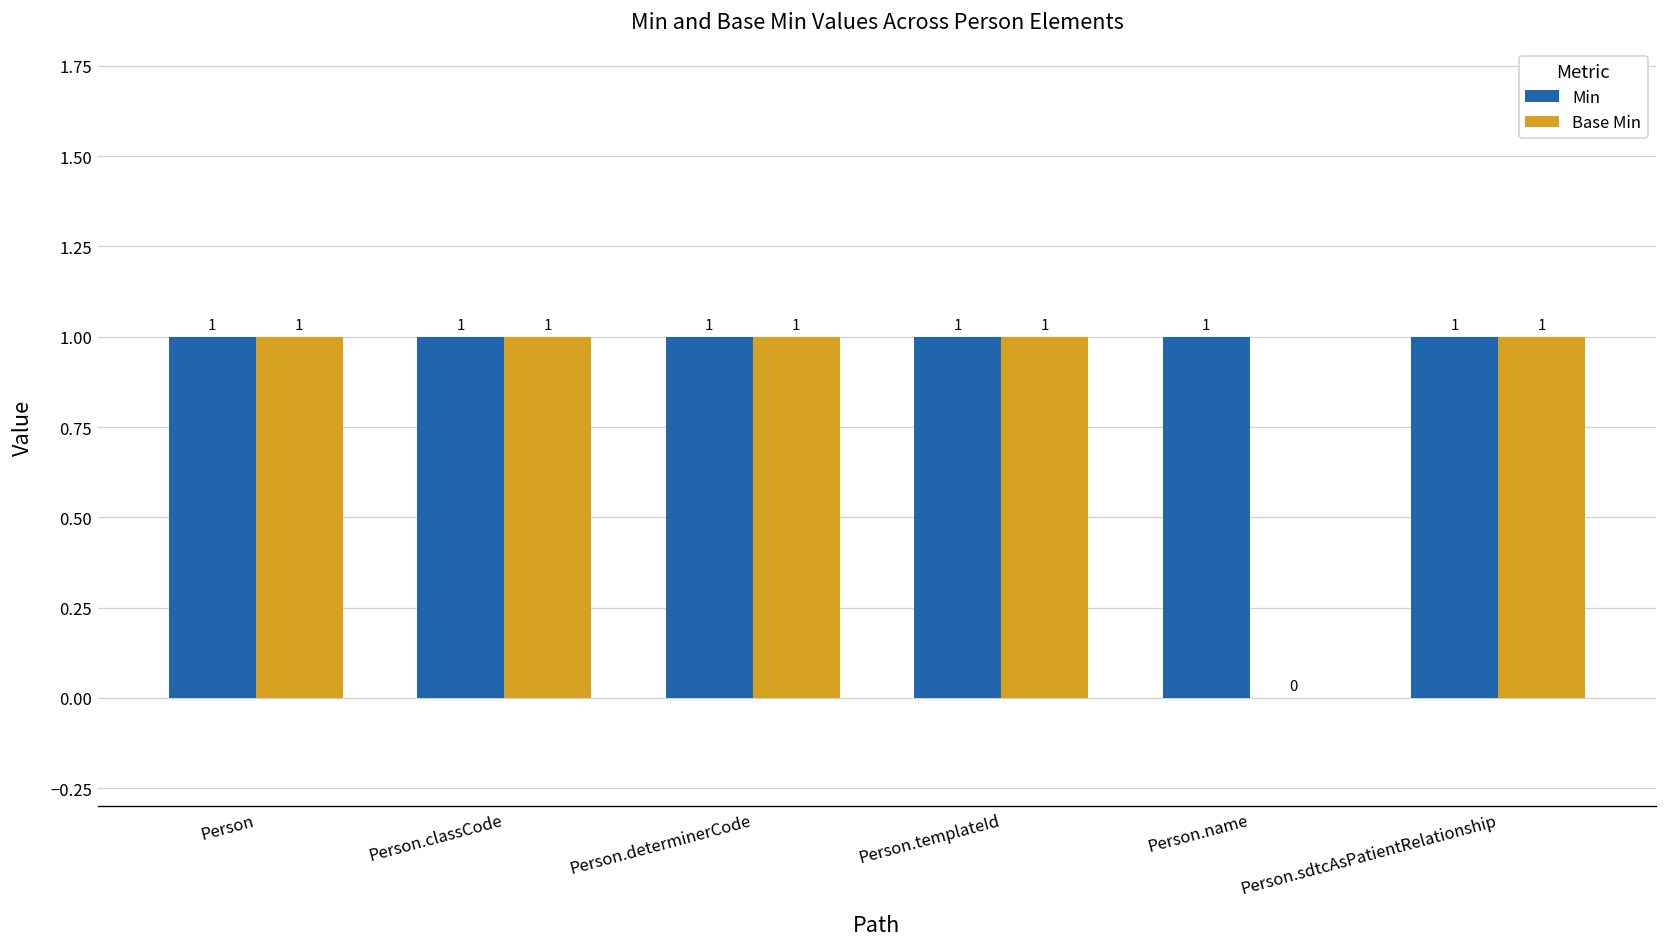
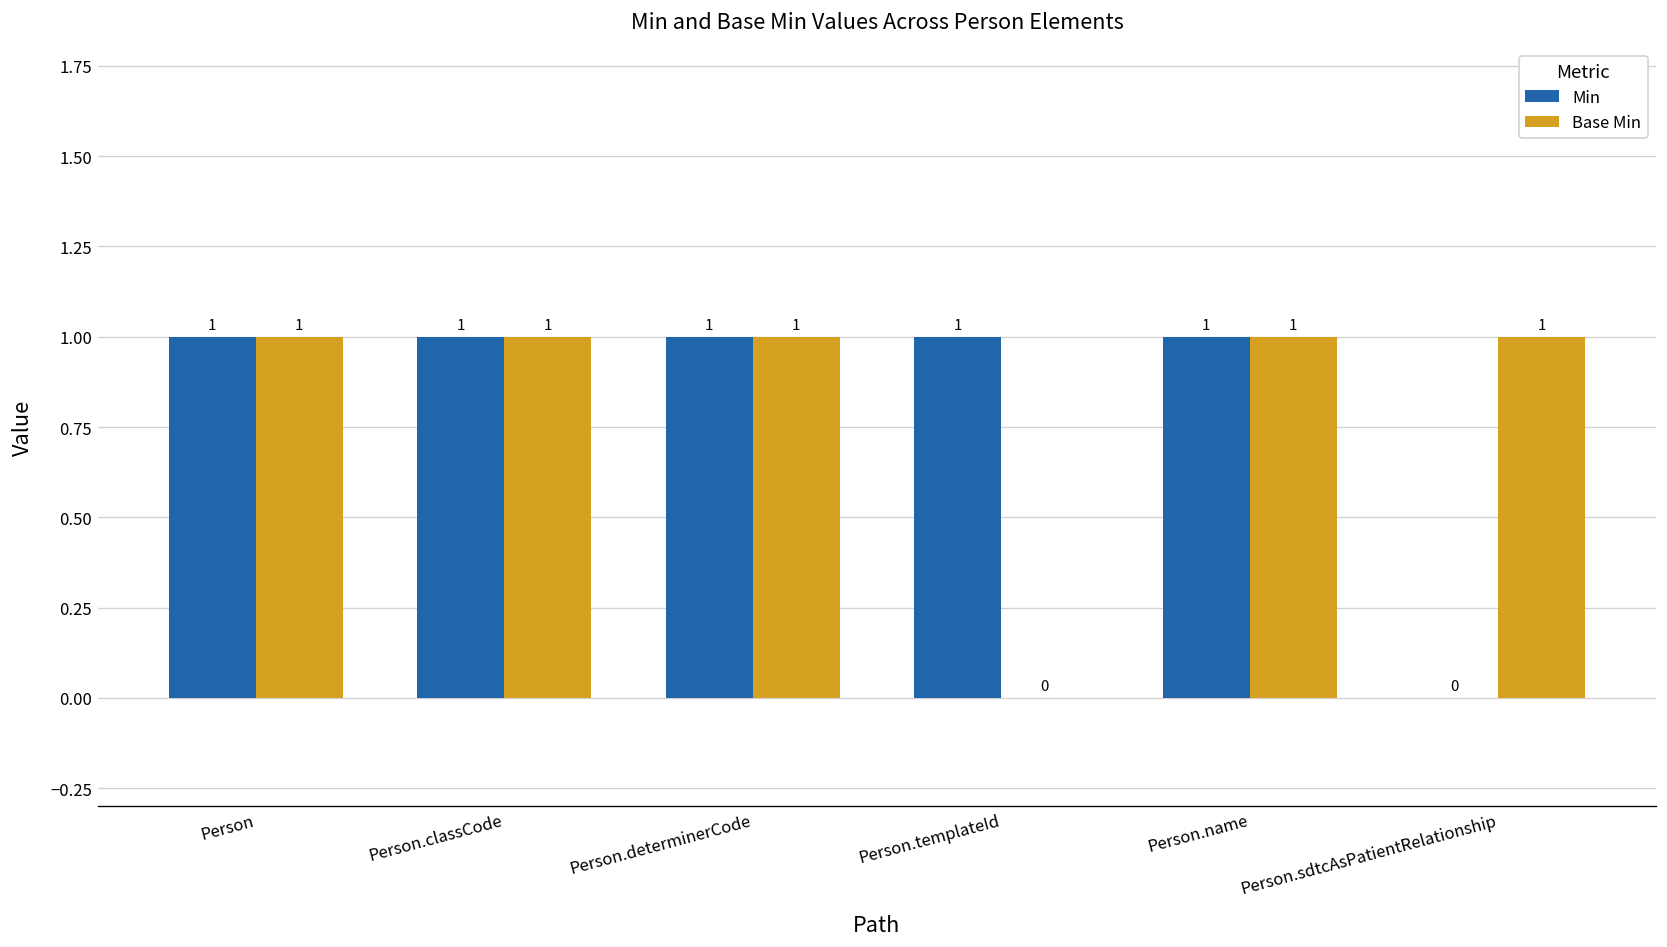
  {
    "Min": {
      "Person": 1,
      "Person.classCode": 1,
      "Person.determinerCode": 1,
      "Person.templateId": 1,
      "Person.name": 1,
-     "Person.sdtcAsPatientRelationship": 1
+     "Person.sdtcAsPatientRelationship": 0
    },
    "Base Min": {
      "Person": 1,
      "Person.classCode": 1,
      "Person.determinerCode": 1,
-     "Person.templateId": 1,
-     "Person.name": 0,
+     "Person.templateId": 0,
+     "Person.name": 1,
      "Person.sdtcAsPatientRelationship": 1
    }
  }
